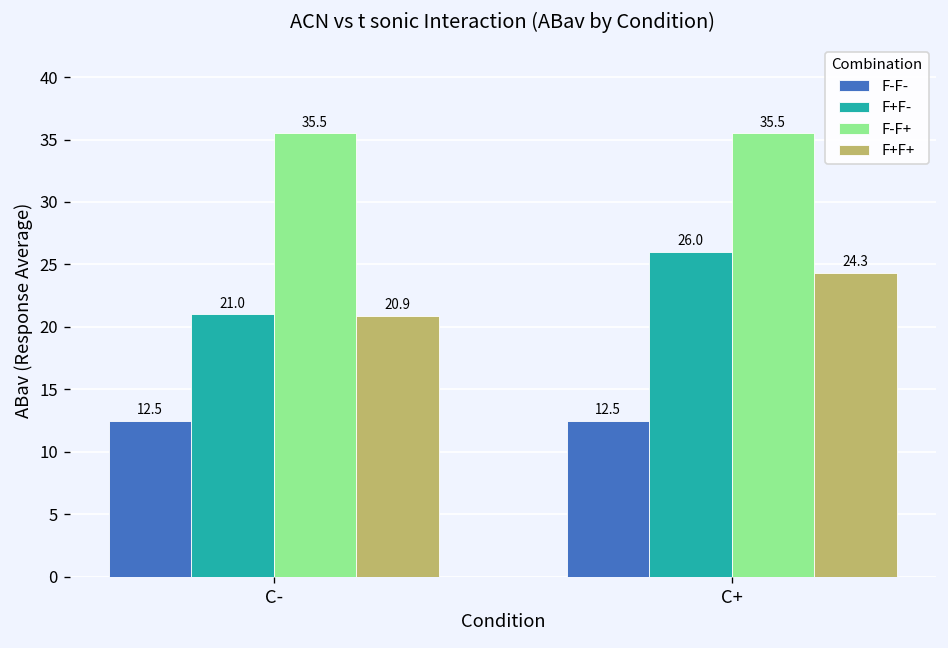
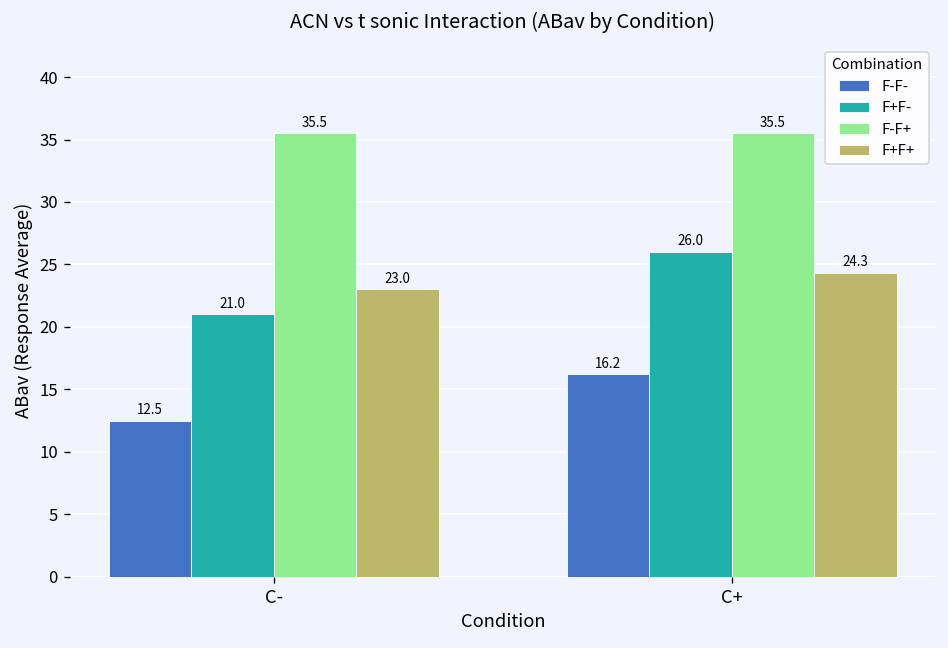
  {
    "F-F-": {
      "C-": 12.5,
-     "C+": 12.5
+     "C+": 16.2
    },
    "F+F-": {
      "C-": 21.0,
      "C+": 26.0
    },
    "F-F+": {
      "C-": 35.5,
      "C+": 35.5
    },
    "F+F+": {
-     "C-": 20.9,
+     "C-": 23.0,
      "C+": 24.3
    }
  }
